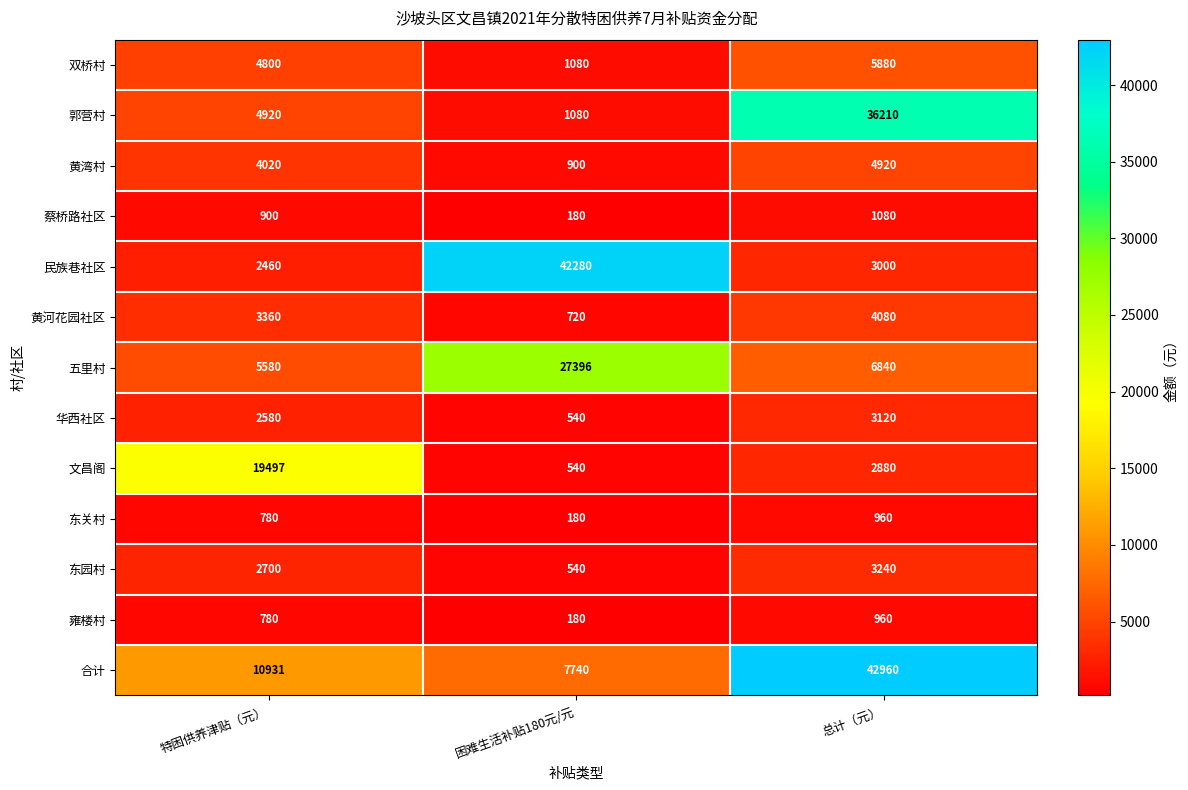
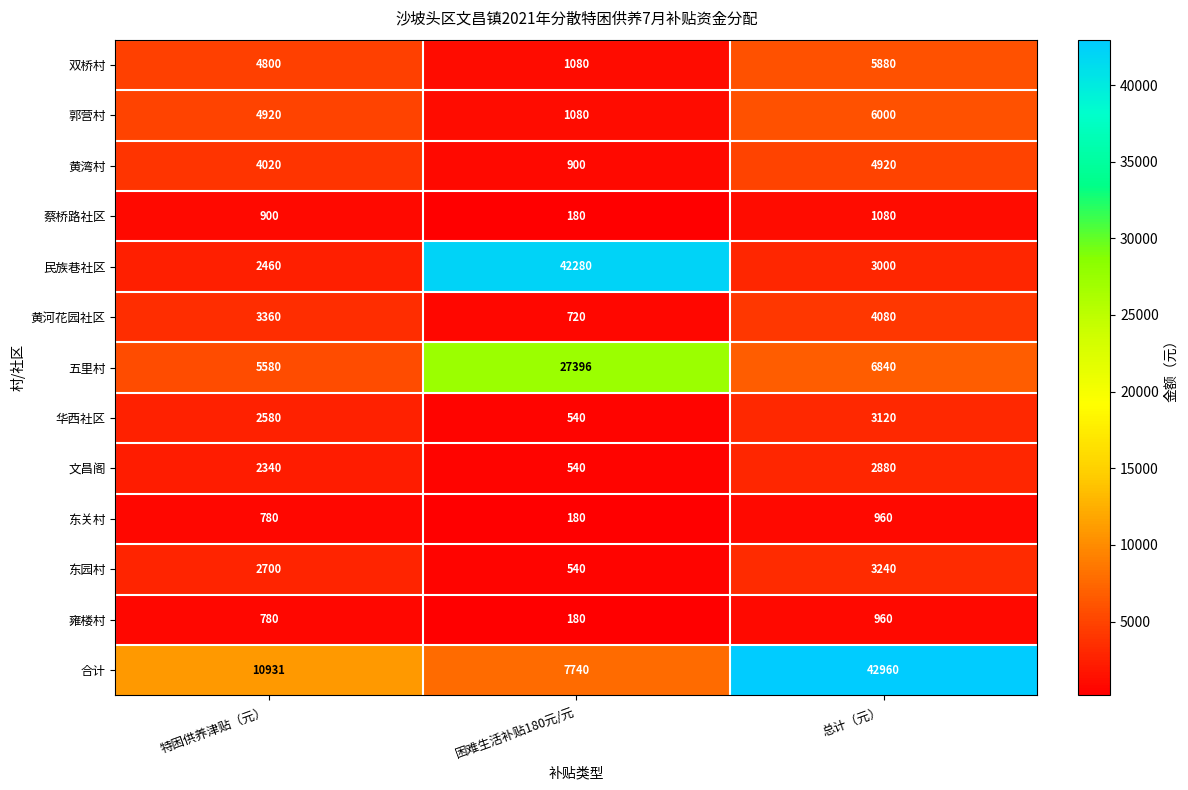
  {
    "双桥村": {
      "特困供养津贴（元）": 4800,
      "困难生活补贴180元/元": 1080,
      "总计（元）": 5880
    },
    "郭营村": {
      "特困供养津贴（元）": 4920,
      "困难生活补贴180元/元": 1080,
-     "总计（元）": 36210
+     "总计（元）": 6000
    },
    "黄湾村": {
      "特困供养津贴（元）": 4020,
      "困难生活补贴180元/元": 900,
      "总计（元）": 4920
    },
    "蔡桥路社区": {
      "特困供养津贴（元）": 900,
      "困难生活补贴180元/元": 180,
      "总计（元）": 1080
    },
    "民族巷社区": {
      "特困供养津贴（元）": 2460,
      "困难生活补贴180元/元": 42280,
      "总计（元）": 3000
    },
    "黄河花园社区": {
      "特困供养津贴（元）": 3360,
      "困难生活补贴180元/元": 720,
      "总计（元）": 4080
    },
    "五里村": {
      "特困供养津贴（元）": 5580,
      "困难生活补贴180元/元": 27396,
      "总计（元）": 6840
    },
    "华西社区": {
      "特困供养津贴（元）": 2580,
      "困难生活补贴180元/元": 540,
      "总计（元）": 3120
    },
    "文昌阁": {
-     "特困供养津贴（元）": 19497,
+     "特困供养津贴（元）": 2340,
      "困难生活补贴180元/元": 540,
      "总计（元）": 2880
    },
    "东关村": {
      "特困供养津贴（元）": 780,
      "困难生活补贴180元/元": 180,
      "总计（元）": 960
    },
    "东园村": {
      "特困供养津贴（元）": 2700,
      "困难生活补贴180元/元": 540,
      "总计（元）": 3240
    },
    "雍楼村": {
      "特困供养津贴（元）": 780,
      "困难生活补贴180元/元": 180,
      "总计（元）": 960
    },
    "合计": {
      "特困供养津贴（元）": 10931,
      "困难生活补贴180元/元": 7740,
      "总计（元）": 42960
    }
  }
